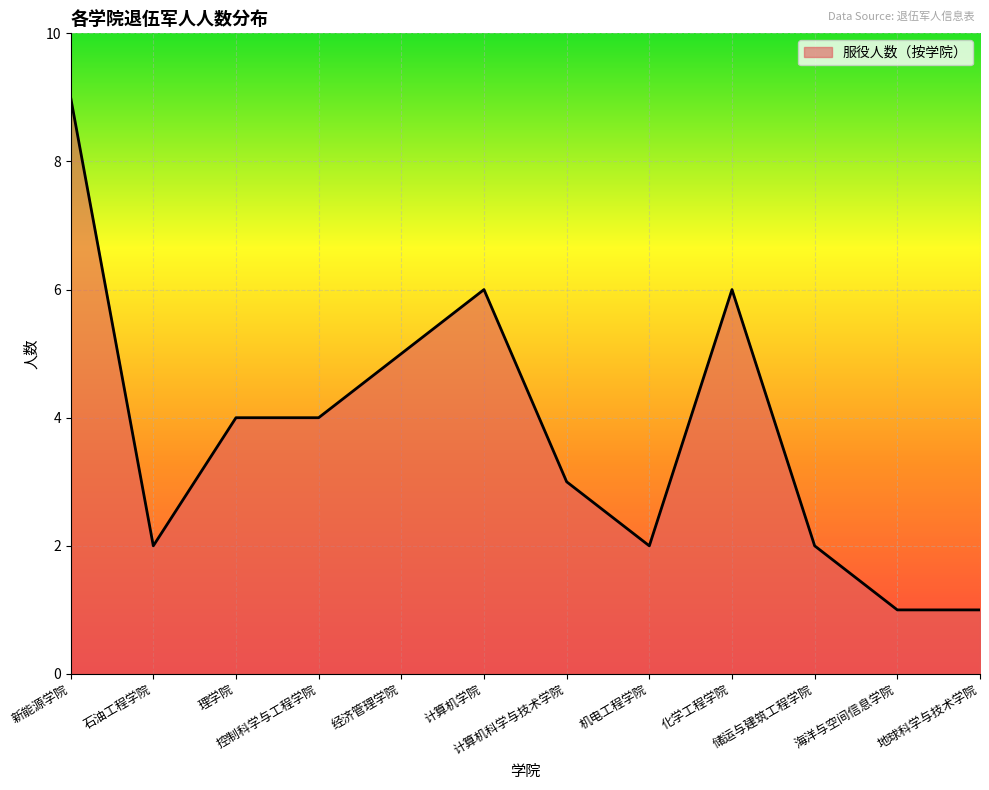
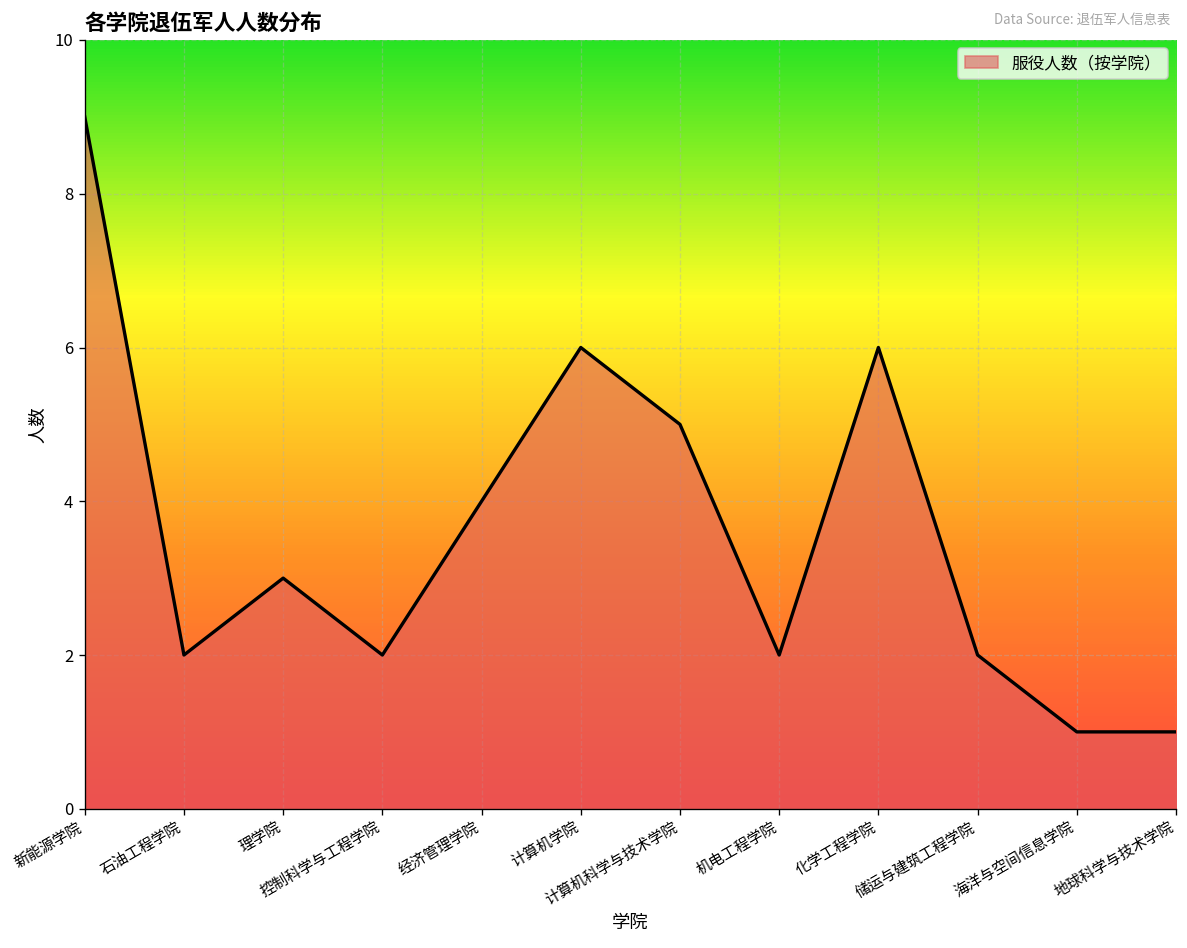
  {
    "新能源学院": 9,
    "石油工程学院": 2,
-   "理学院": 4,
-   "控制科学与工程学院": 4,
-   "经济管理学院": 5,
+   "理学院": 3,
+   "控制科学与工程学院": 2,
+   "经济管理学院": 4,
    "计算机学院": 6,
-   "计算机科学与技术学院": 3,
+   "计算机科学与技术学院": 5,
    "机电工程学院": 2,
    "化学工程学院": 6,
    "储运与建筑工程学院": 2,
    "海洋与空间信息学院": 1,
    "地球科学与技术学院": 1
  }
